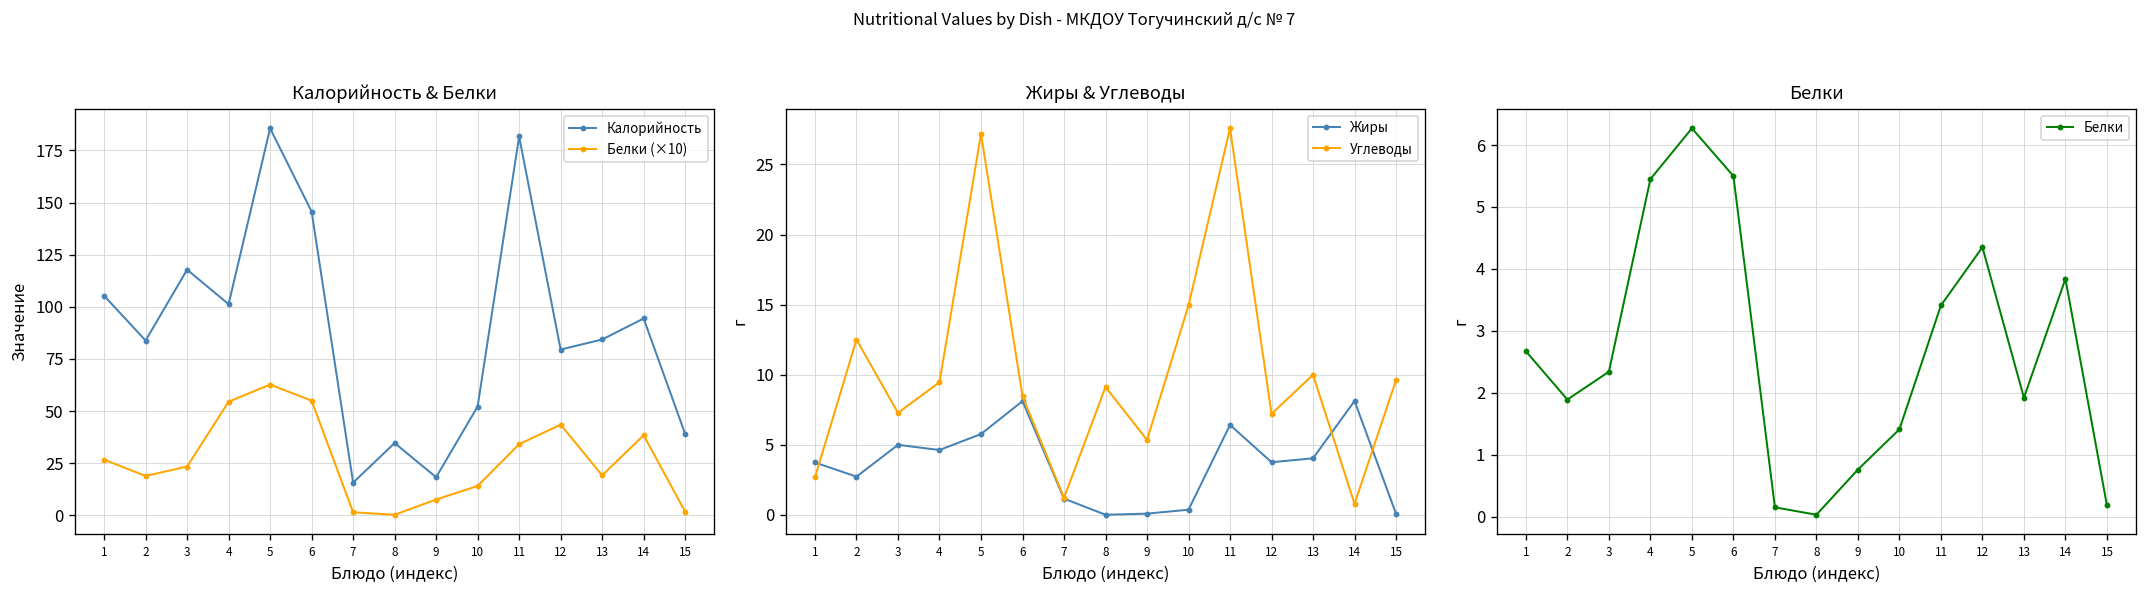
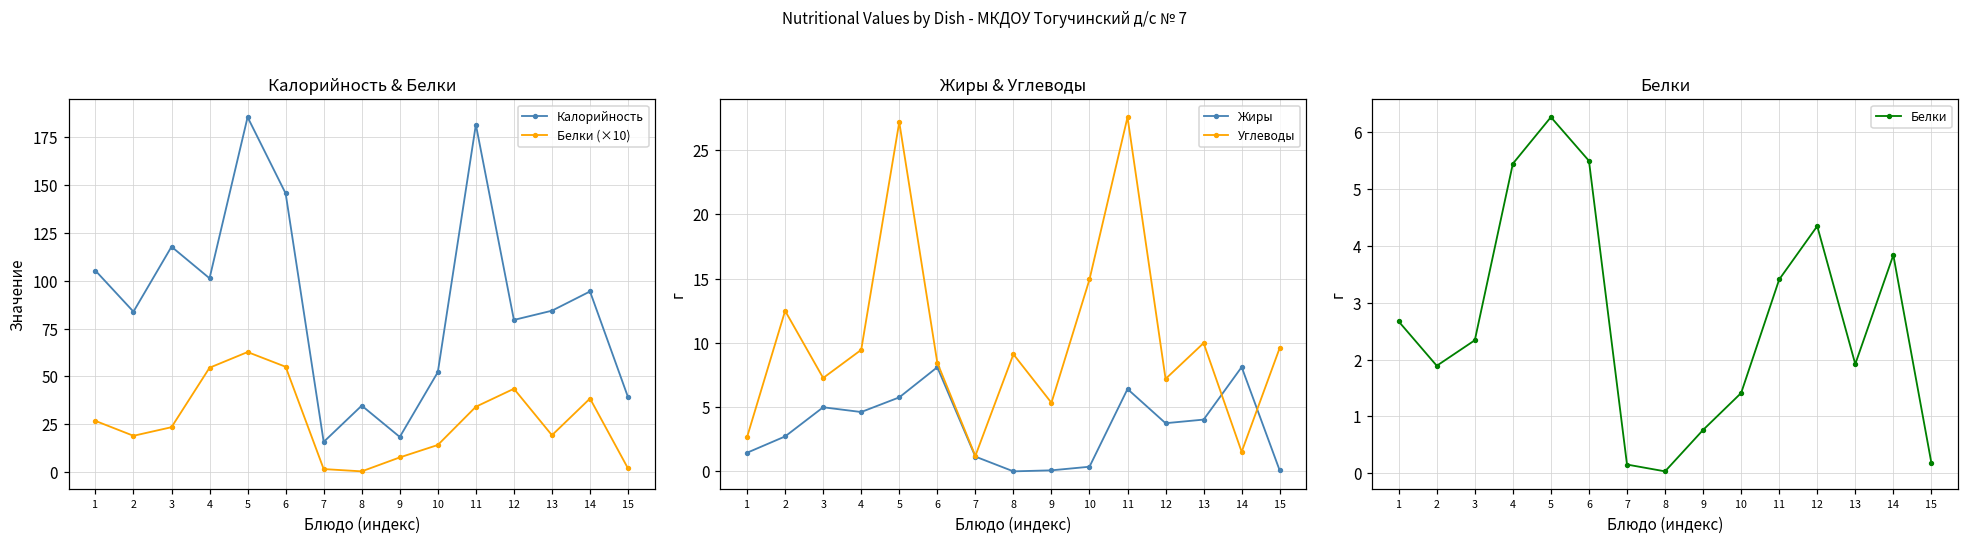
  {
    "Калорийность & Белки": {
      "Калорийность": {
        "1": 105,
        "2": 84,
        "3": 118,
        "4": 101,
        "5": 186,
        "6": 146,
        "7": 16,
        "8": 35,
        "9": 18,
        "10": 52,
        "11": 182,
        "12": 80,
        "13": 84,
        "14": 94,
        "15": 39
      },
      "Белки (×10)": {
        "1": 27,
        "2": 19,
        "3": 23,
        "4": 55,
        "5": 63,
        "6": 55,
        "7": 2,
        "8": 0,
        "9": 8,
        "10": 14,
        "11": 34,
        "12": 44,
        "13": 19,
        "14": 38,
        "15": 2
      }
    },
    "Жиры & Углеводы": {
      "Жиры": {
-       "1": 3.7,
+       "1": 1.5,
        "2": 2.7,
        "3": 5.0,
        "4": 4.6,
        "5": 5.8,
        "6": 8.1,
        "8": 0.0,
        "9": 0.1,
        "10": 0.4,
        "11": 6.4,
        "12": 3.8,
        "13": 4.0,
        "14": 8.1,
        "15": 0.1
      },
      "Углеводы": {
        "1": 2.7,
        "2": 12.5,
        "3": 7.3,
        "4": 9.5,
        "5": 27.2,
        "6": 8.5,
        "8": 9.1,
        "9": 5.3,
        "10": 14.9,
        "11": 27.6,
        "12": 7.2,
        "13": 10.0,
-       "14": 0.8,
+       "14": 1.5,
        "15": 9.6
      }
    },
    "Белки": {
      "1": 2.7,
      "2": 1.9,
      "3": 2.3,
      "4": 5.5,
      "5": 6.3,
      "6": 5.5,
      "7": 0.2,
      "8": 0.0,
      "9": 0.8,
      "10": 1.4,
      "11": 3.4,
      "12": 4.4,
      "13": 1.9,
      "14": 3.8,
      "15": 0.2
    }
  }
